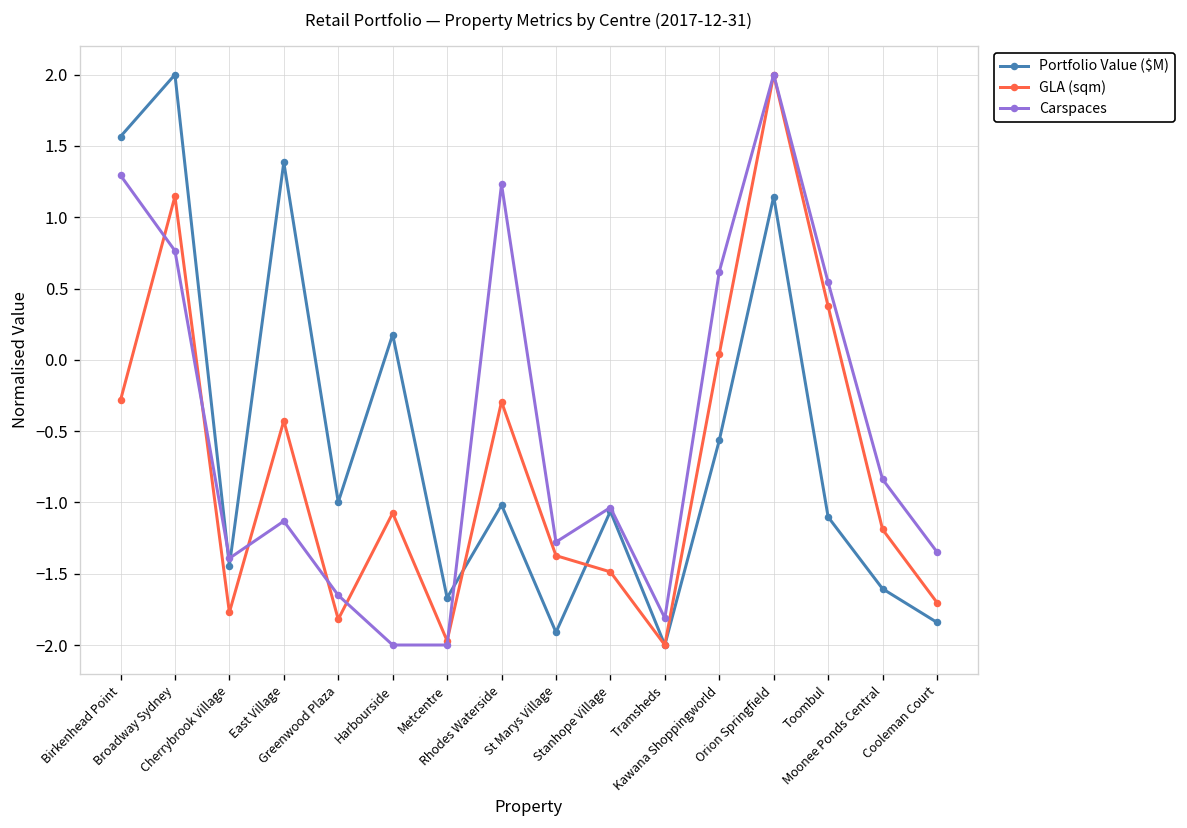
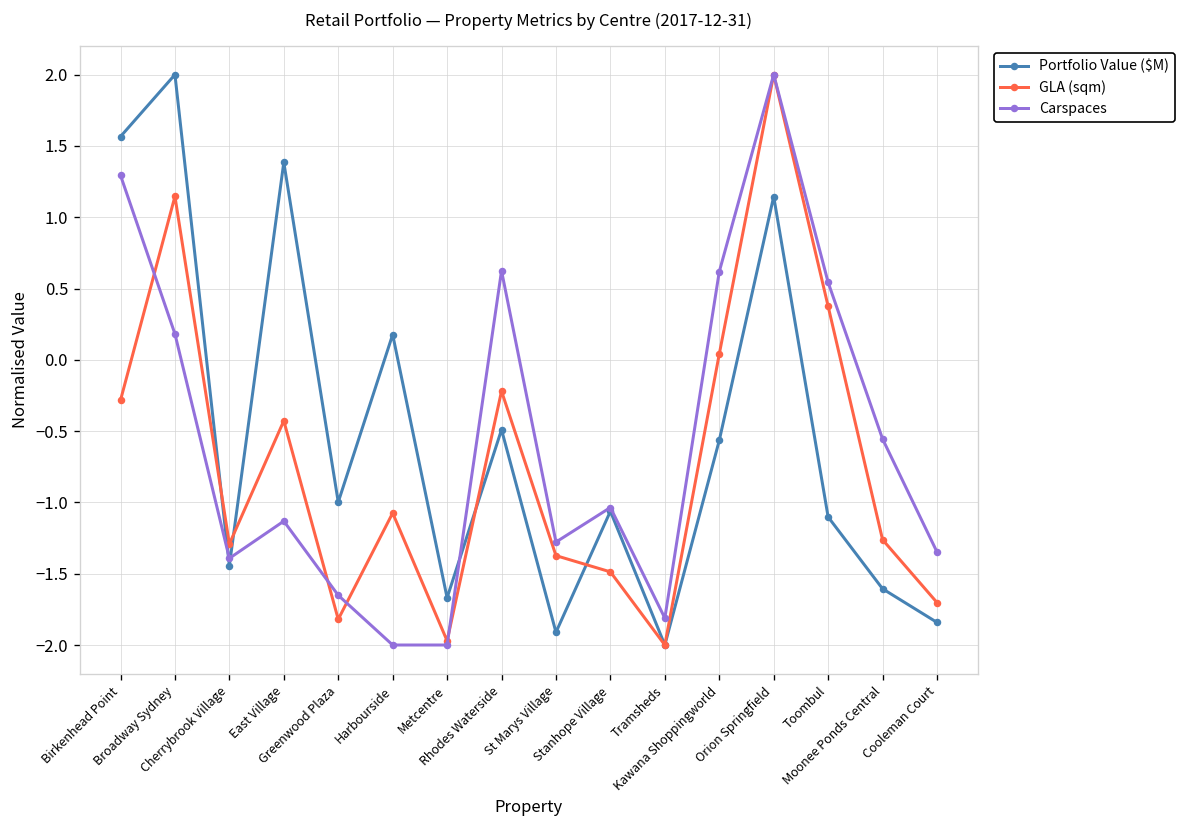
  {
    "Portfolio Value ($M)": {
      "Birkenhead Point": 1.57,
      "Broadway Sydney": 2.00,
      "Cherrybrook Village": -1.44,
      "East Village": 1.39,
      "Greenwood Plaza": -1.00,
      "Harbourside": 0.18,
      "Metcentre": -1.67,
-     "Rhodes Waterside": -1.02,
+     "Rhodes Waterside": -0.49,
      "St Marys Village": -1.91,
      "Stanhope Village": -1.06,
      "Kawana Shoppingworld": -0.57,
      "Orion Springfield": 1.15,
      "Toombul": -1.10,
      "Moonee Ponds Central": -1.61,
      "Cooleman Court": -1.84
    },
    "GLA (sqm)": {
      "Birkenhead Point": -0.28,
      "Broadway Sydney": 1.15,
-     "Cherrybrook Village": -1.77,
+     "Cherrybrook Village": -1.29,
      "East Village": -0.43,
      "Greenwood Plaza": -1.82,
      "Harbourside": -1.07,
      "Metcentre": -1.97,
-     "Rhodes Waterside": -0.29,
+     "Rhodes Waterside": -0.22,
      "St Marys Village": -1.37,
      "Stanhope Village": -1.49,
      "Kawana Shoppingworld": 0.04,
      "Toombul": 0.38,
-     "Moonee Ponds Central": -1.19,
+     "Moonee Ponds Central": -1.26,
      "Cooleman Court": -1.70
    },
    "Carspaces": {
      "Birkenhead Point": 1.29,
-     "Broadway Sydney": 0.76,
+     "Broadway Sydney": 0.18,
      "Cherrybrook Village": -1.39,
      "East Village": -1.13,
      "Greenwood Plaza": -1.65,
      "Harbourside": -2.00,
      "Metcentre": -2.00,
-     "Rhodes Waterside": 1.23,
+     "Rhodes Waterside": 0.62,
      "St Marys Village": -1.28,
      "Stanhope Village": -1.04,
      "Tramsheds": -1.81,
      "Kawana Shoppingworld": 0.62,
      "Toombul": 0.54,
-     "Moonee Ponds Central": -0.84,
+     "Moonee Ponds Central": -0.55,
      "Cooleman Court": -1.35
    }
  }
